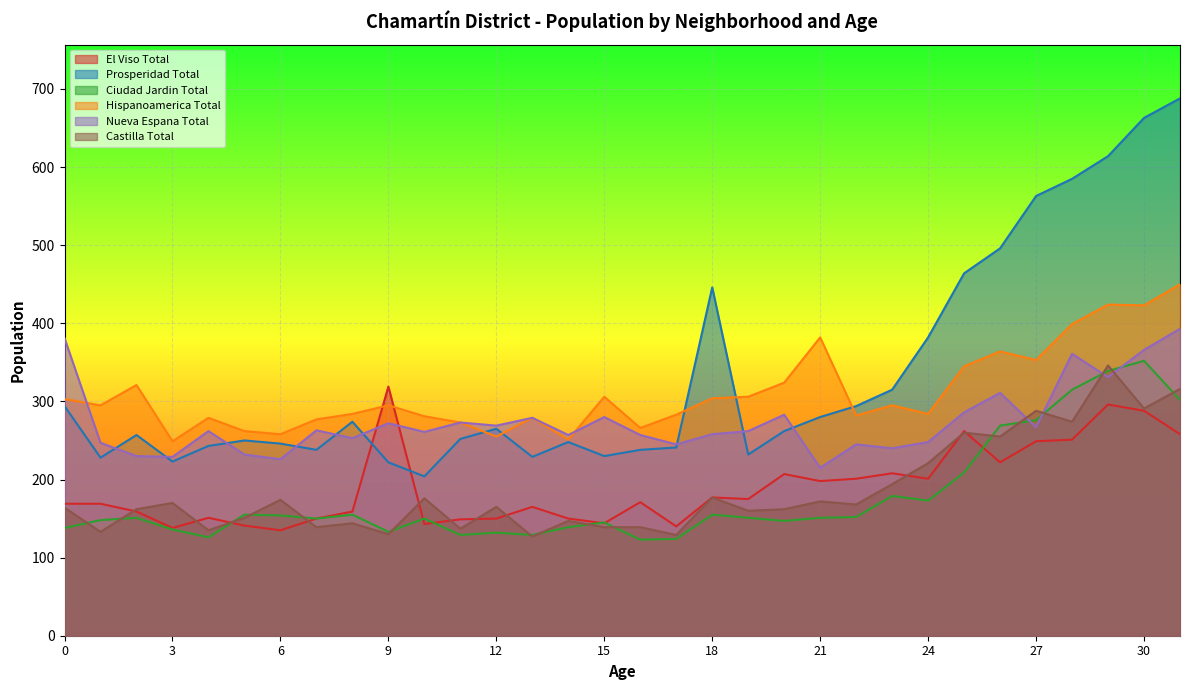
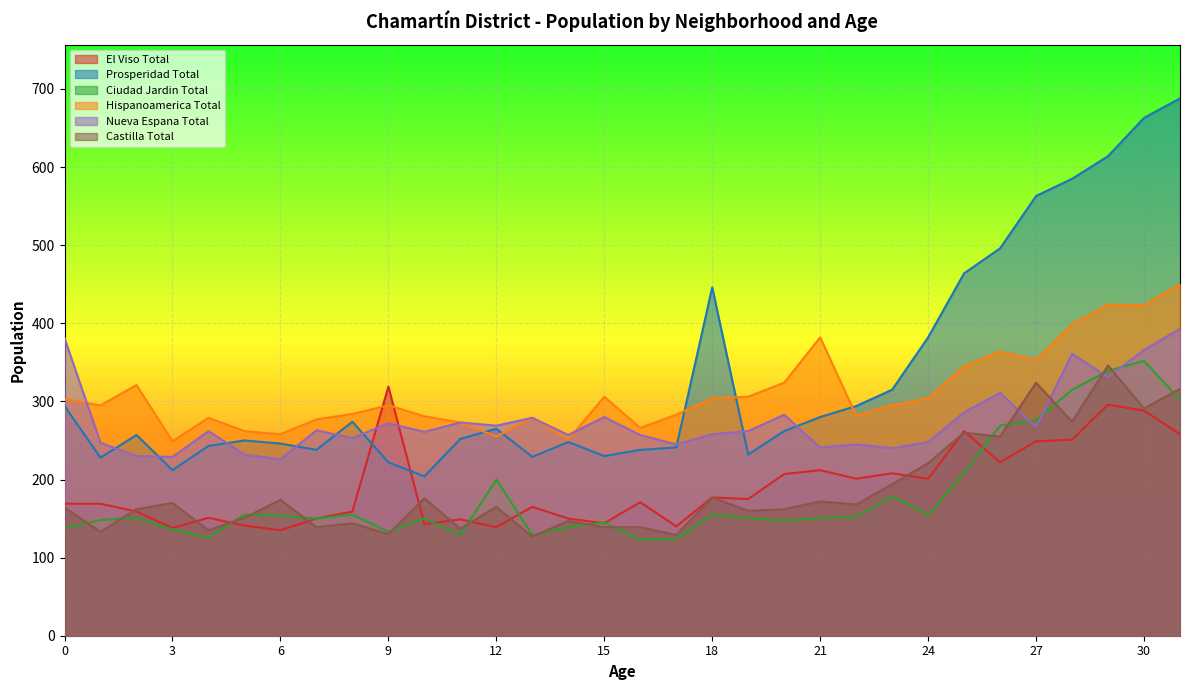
  {
    "El Viso Total": {
      "0": 170,
      "6": 140,
      "9": 320,
-     "12": 150,
-     "21": 200,
+     "12": 140,
+     "21": 210,
      "24": 200,
      "27": 250
    },
    "Prosperidad Total": {
      "0": 290,
-     "3": 220,
+     "3": 210,
      "6": 250,
      "9": 220,
      "12": 270,
      "15": 230,
      "18": 450,
      "21": 280,
      "24": 380,
      "27": 560,
      "30": 660
    },
    "Ciudad Jardin Total": {
      "0": 140,
      "6": 150,
-     "12": 130,
+     "12": 200,
      "18": 160,
      "21": 150,
-     "24": 170,
+     "24": 160,
      "27": 280,
      "30": 350
    },
    "Hispanoamerica Total": {
      "0": 300,
      "3": 250,
      "6": 260,
      "9": 300,
      "12": 260,
      "15": 310,
      "18": 300,
      "21": 380,
-     "24": 280,
+     "24": 300,
      "27": 350,
      "30": 420
    },
    "Nueva Espana Total": {
      "0": 380,
      "3": 230,
      "6": 230,
      "9": 270,
      "12": 270,
      "15": 280,
      "18": 260,
-     "21": 220,
+     "21": 240,
      "24": 250,
      "27": 270,
      "30": 370
    },
    "Castilla Total": {
      "0": 160,
      "3": 170,
      "6": 170,
      "12": 170,
      "15": 140,
      "21": 170,
      "24": 220,
-     "27": 290
+     "27": 320
    }
  }
